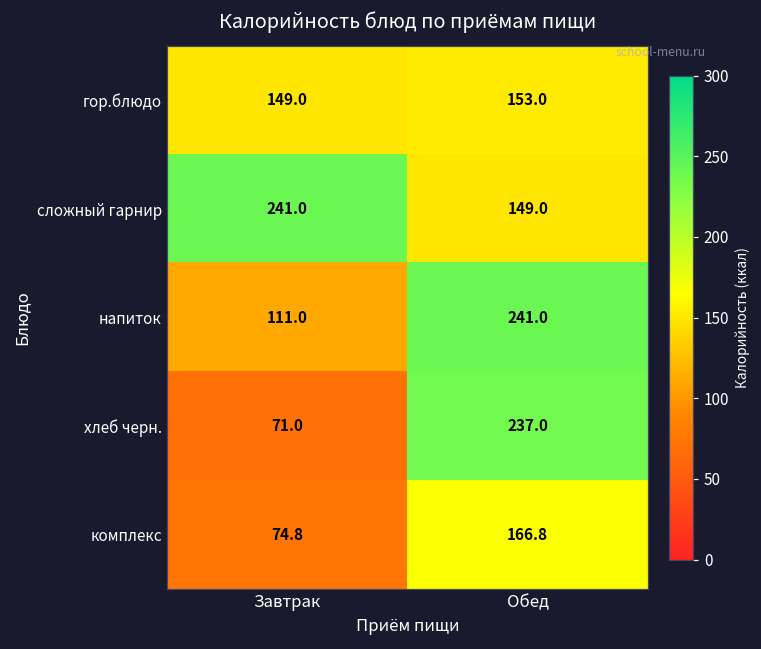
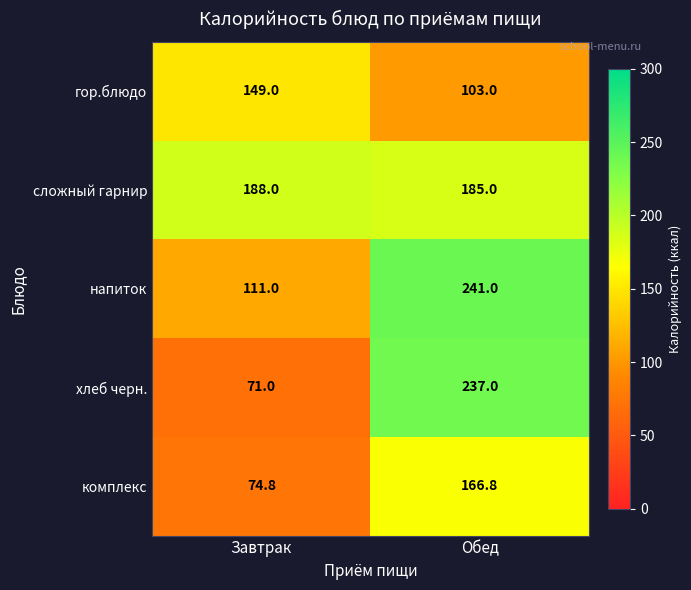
  {
    "гор.блюдо": {
      "Завтрак": 149.0,
-     "Обед": 153.0
+     "Обед": 103.0
    },
    "сложный гарнир": {
-     "Завтрак": 241.0,
-     "Обед": 149.0
+     "Завтрак": 188.0,
+     "Обед": 185.0
    },
    "напиток": {
      "Завтрак": 111.0,
      "Обед": 241.0
    },
    "хлеб черн.": {
      "Завтрак": 71.0,
      "Обед": 237.0
    },
    "комплекс": {
      "Завтрак": 74.8,
      "Обед": 166.8
    }
  }
